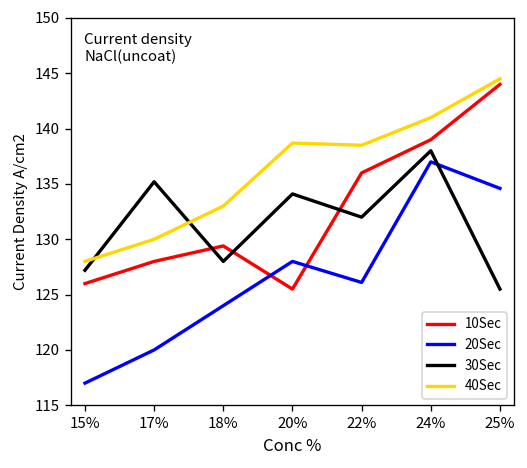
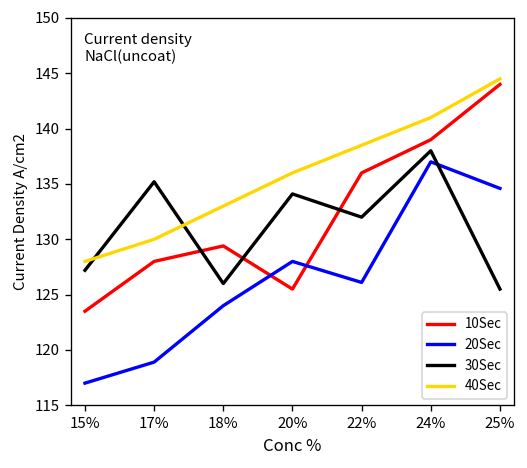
  {
    "10Sec": {
-     "15%": 126,
+     "15%": 124,
      "17%": 128,
      "18%": 129,
      "20%": 126,
      "22%": 136,
      "24%": 139,
      "25%": 144
    },
    "20Sec": {
      "15%": 117,
-     "17%": 120,
+     "17%": 119,
      "18%": 124,
      "20%": 128,
      "22%": 126,
      "24%": 137,
      "25%": 135
    },
    "30Sec": {
      "15%": 127,
      "17%": 135,
-     "18%": 128,
+     "18%": 126,
      "20%": 134,
      "22%": 132,
      "24%": 138,
      "25%": 126
    },
    "40Sec": {
      "15%": 128,
      "17%": 130,
      "18%": 133,
-     "20%": 139,
+     "20%": 136,
      "22%": 139,
      "24%": 141,
      "25%": 145
    }
  }
